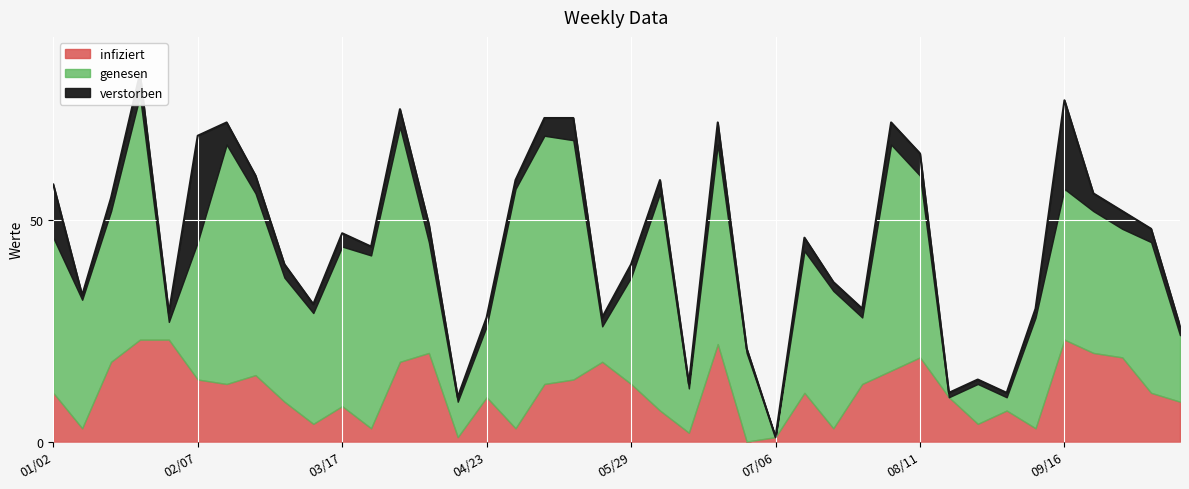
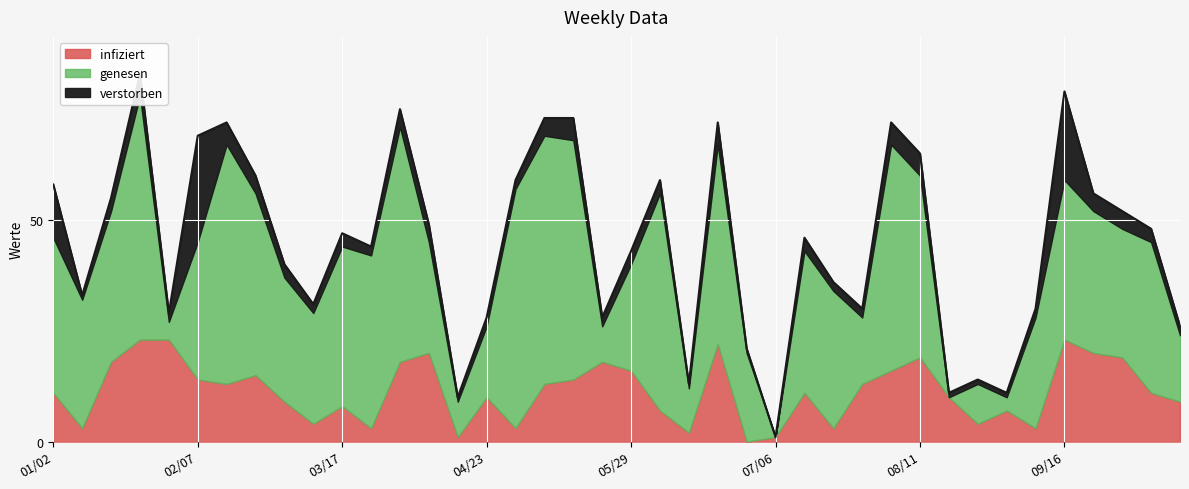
  {
    "infiziert": {
      "01/02": 11,
      "02/07": 14,
      "03/17": 8,
      "04/23": 10,
-     "05/29": 13,
+     "05/29": 16,
      "08/11": 19,
      "09/16": 23
    },
    "genesen": {
      "01/02": 35,
      "02/07": 31,
      "03/17": 36,
      "04/23": 16,
      "05/29": 24,
      "08/11": 41,
-     "09/16": 34
+     "09/16": 36
    },
    "verstorben": {
      "01/02": 12,
      "02/07": 24,
      "03/17": 3,
      "04/23": 2,
      "05/29": 3,
      "08/11": 5,
      "09/16": 20
    }
  }
